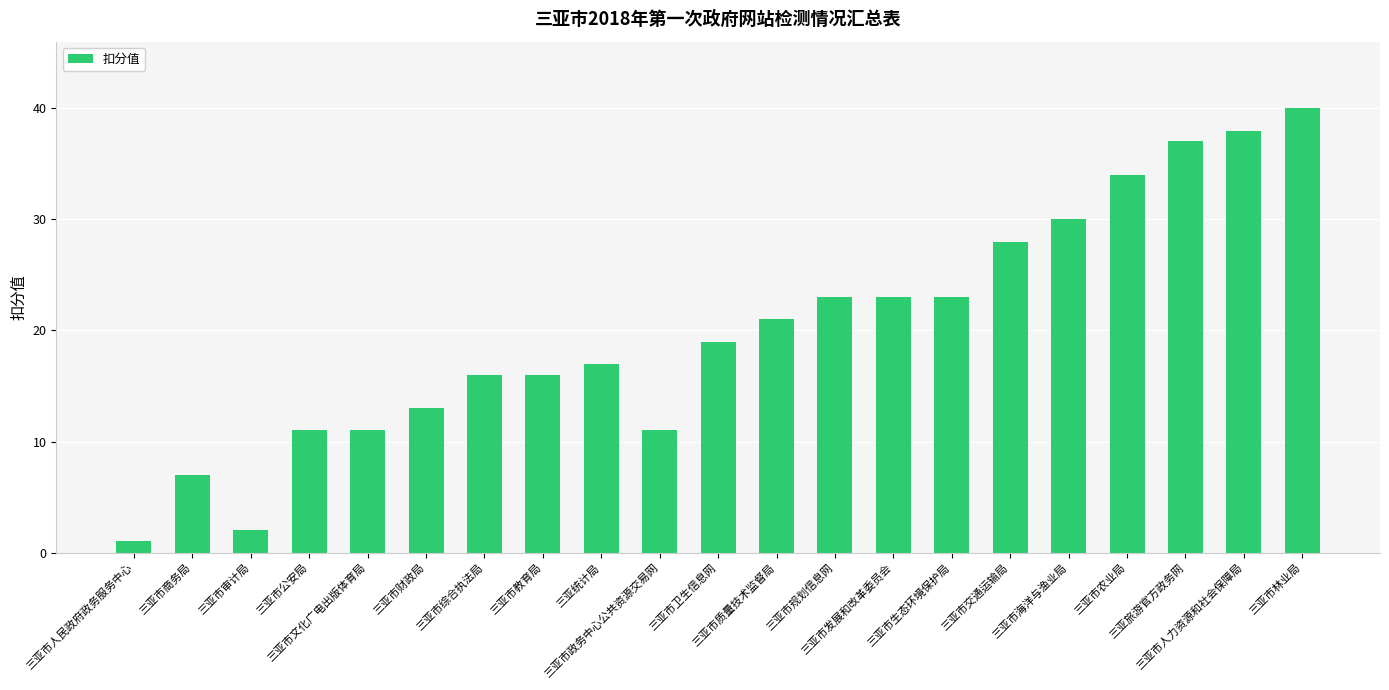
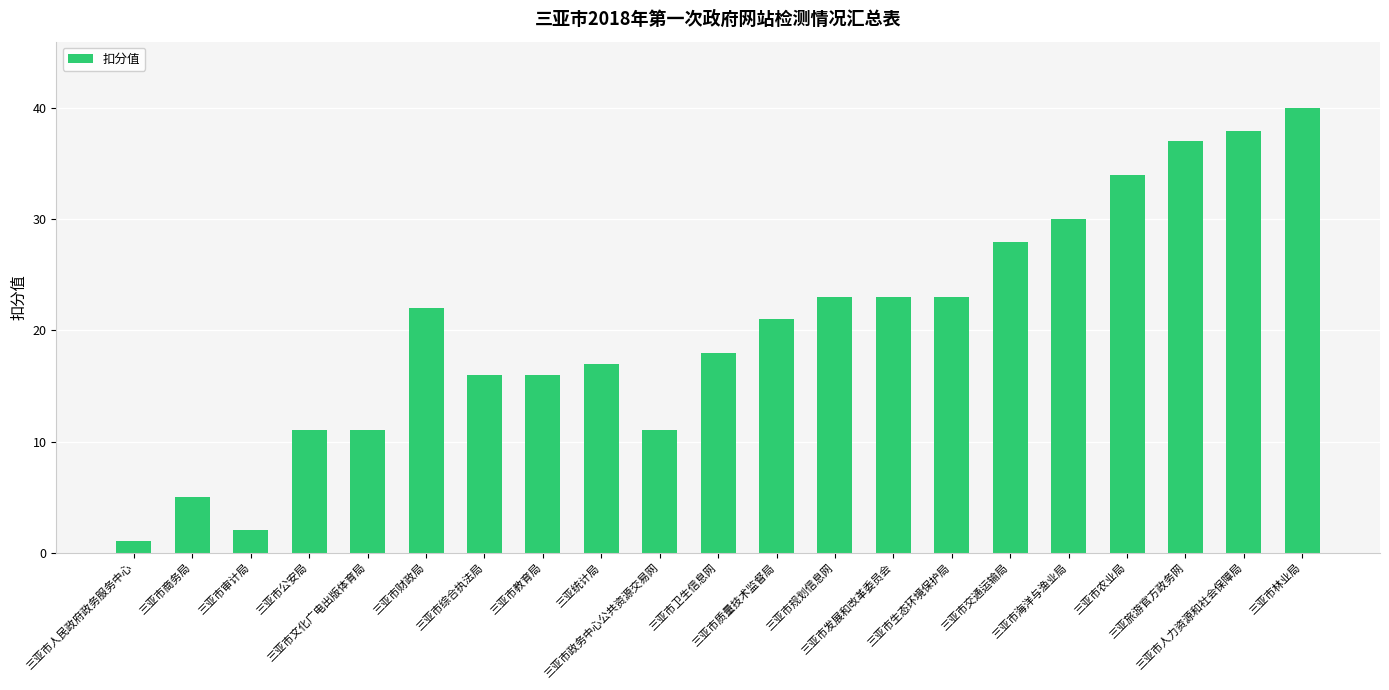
  {
    "三亚市人民政府政务服务中心": 1,
-   "三亚市商务局": 7,
+   "三亚市商务局": 5,
    "三亚市审计局": 2,
    "三亚市公安局": 11,
    "三亚市文化广电出版体育局": 11,
-   "三亚市财政局": 13,
+   "三亚市财政局": 22,
    "三亚市综合执法局": 16,
    "三亚市教育局": 16,
    "三亚统计局": 17,
    "三亚市政务中心公共资源交易网": 11,
-   "三亚市卫生信息网": 19,
+   "三亚市卫生信息网": 18,
    "三亚市质量技术监督局": 21,
    "三亚市规划信息网": 23,
    "三亚市发展和改革委员会": 23,
    "三亚市生态环境保护局": 23,
    "三亚市交通运输局": 28,
    "三亚市海洋与渔业局": 30,
    "三亚市农业局": 34,
    "三亚旅游官方政务网": 37,
    "三亚市人力资源和社会保障局": 38,
    "三亚市林业局": 40
  }
